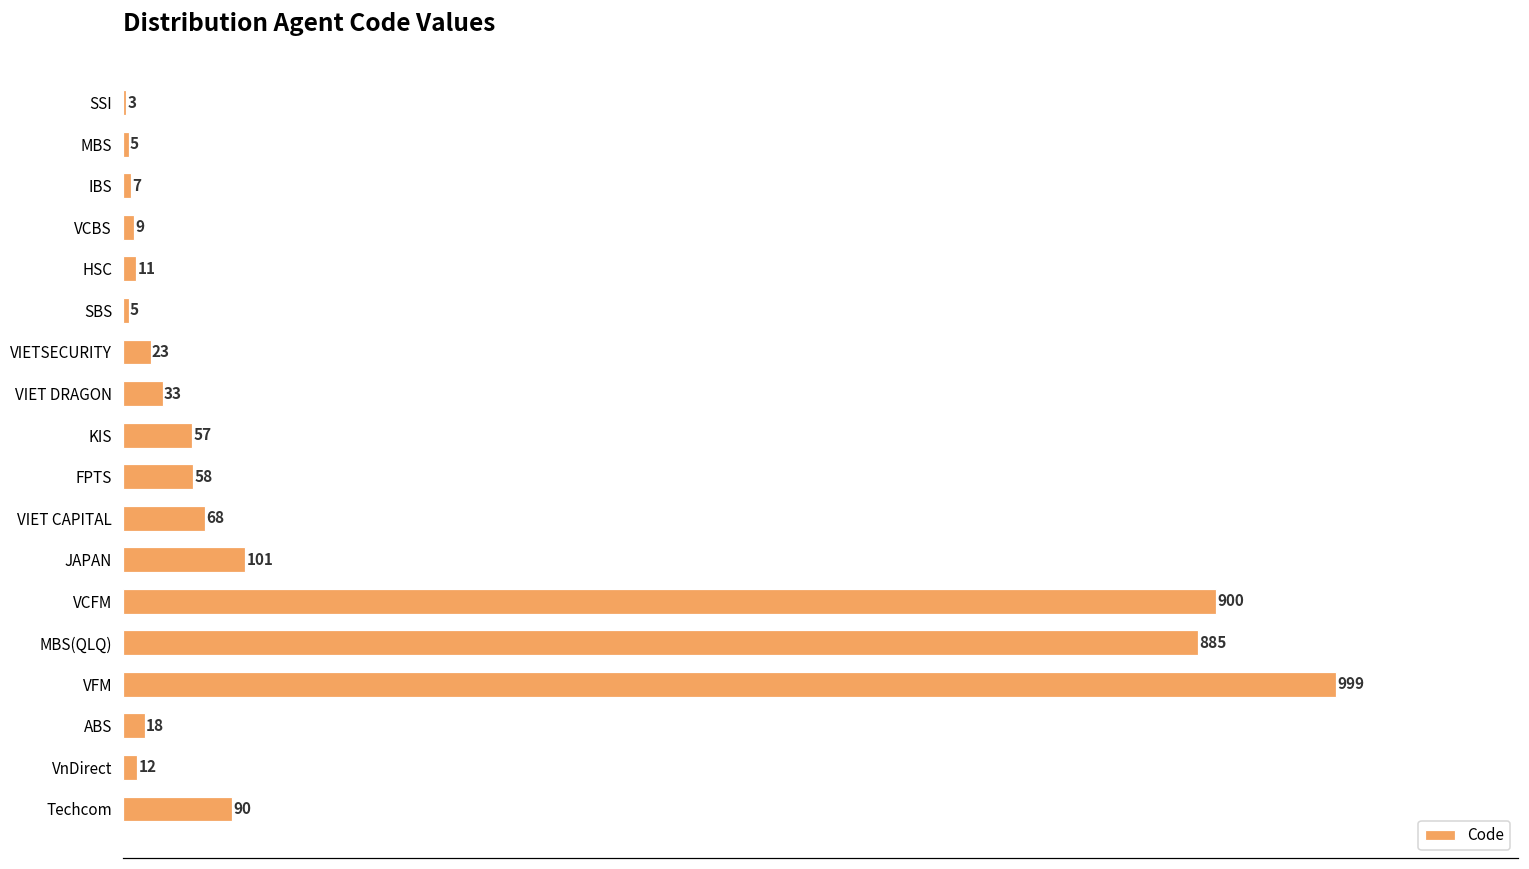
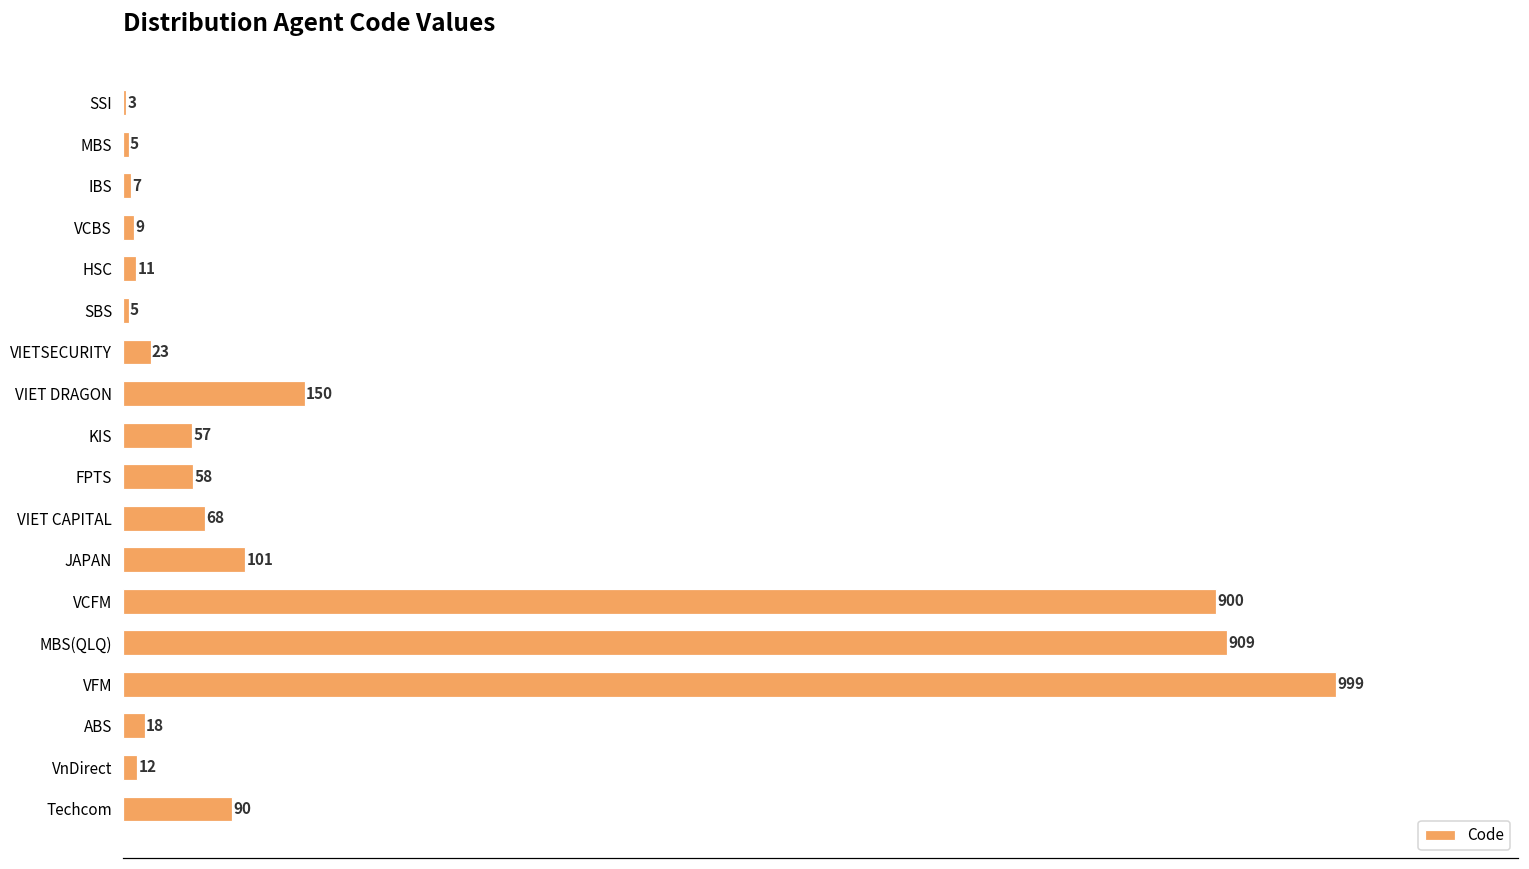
  {
    "SSI": 3,
    "MBS": 5,
    "IBS": 7,
    "VCBS": 9,
    "HSC": 11,
    "SBS": 5,
    "VIETSECURITY": 23,
-   "VIET DRAGON": 33,
+   "VIET DRAGON": 150,
    "KIS": 57,
    "FPTS": 58,
    "VIET CAPITAL": 68,
    "JAPAN": 101,
    "VCFM": 900,
-   "MBS(QLQ)": 885,
+   "MBS(QLQ)": 909,
    "VFM": 999,
    "ABS": 18,
    "VnDirect": 12,
    "Techcom": 90
  }
